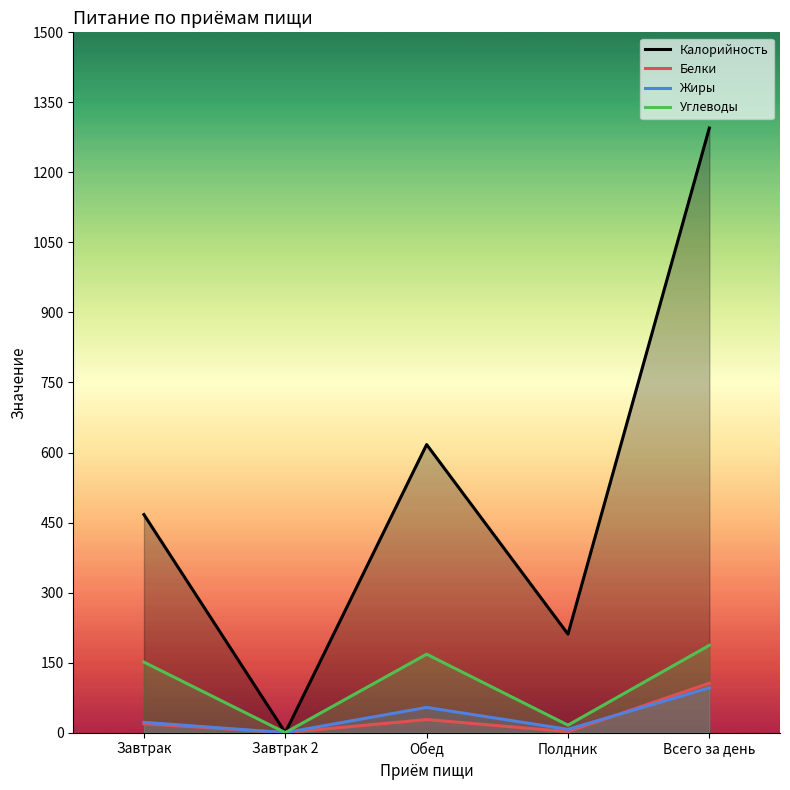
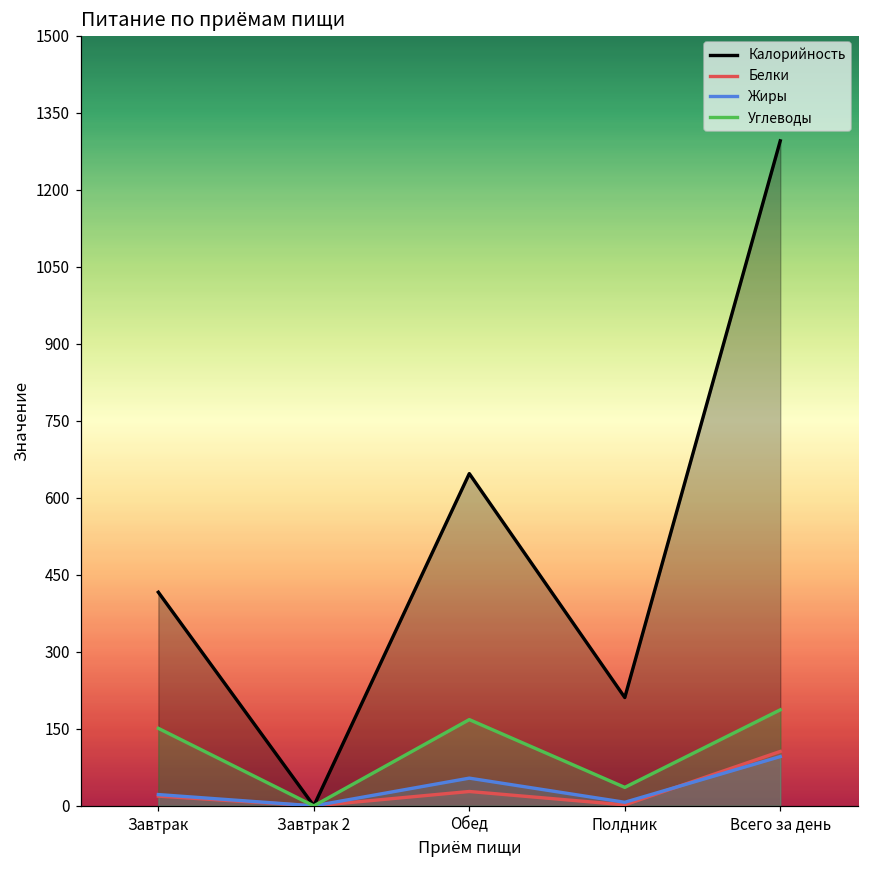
  {
    "Калорийность": {
-     "Завтрак": 470,
-     "Обед": 620,
+     "Завтрак": 420,
+     "Обед": 650,
      "Полдник": 210,
      "Всего за день": 1300
    },
    "Белки": {
      "Обед": 30,
      "Всего за день": 110
    },
    "Жиры": {
      "Обед": 50,
      "Всего за день": 100
    },
    "Углеводы": {
      "Завтрак": 150,
      "Обед": 170,
-     "Полдник": 20,
+     "Полдник": 40,
      "Всего за день": 190
    }
  }
